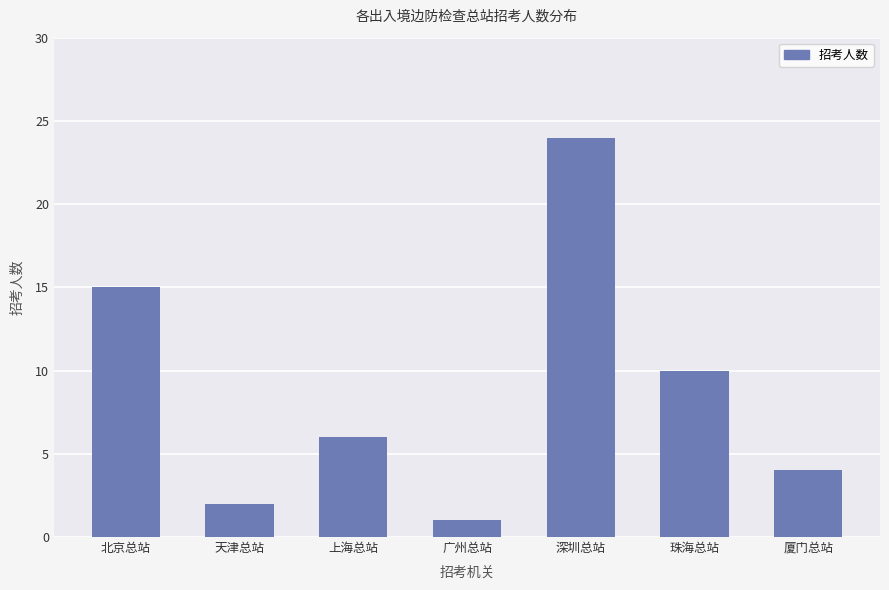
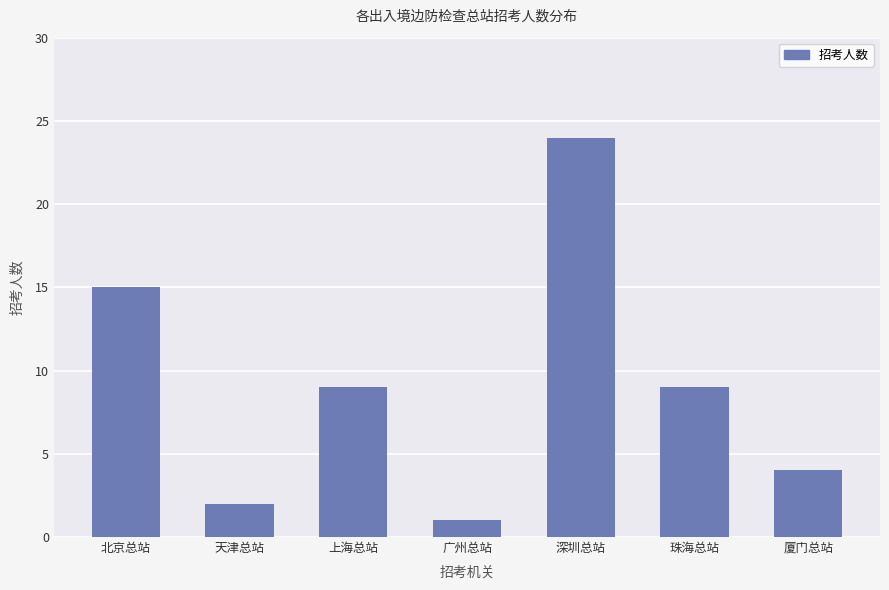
  {
    "北京总站": 15,
    "天津总站": 2,
-   "上海总站": 6,
+   "上海总站": 9,
    "广州总站": 1,
    "深圳总站": 24,
-   "珠海总站": 10,
+   "珠海总站": 9,
    "厦门总站": 4
  }
